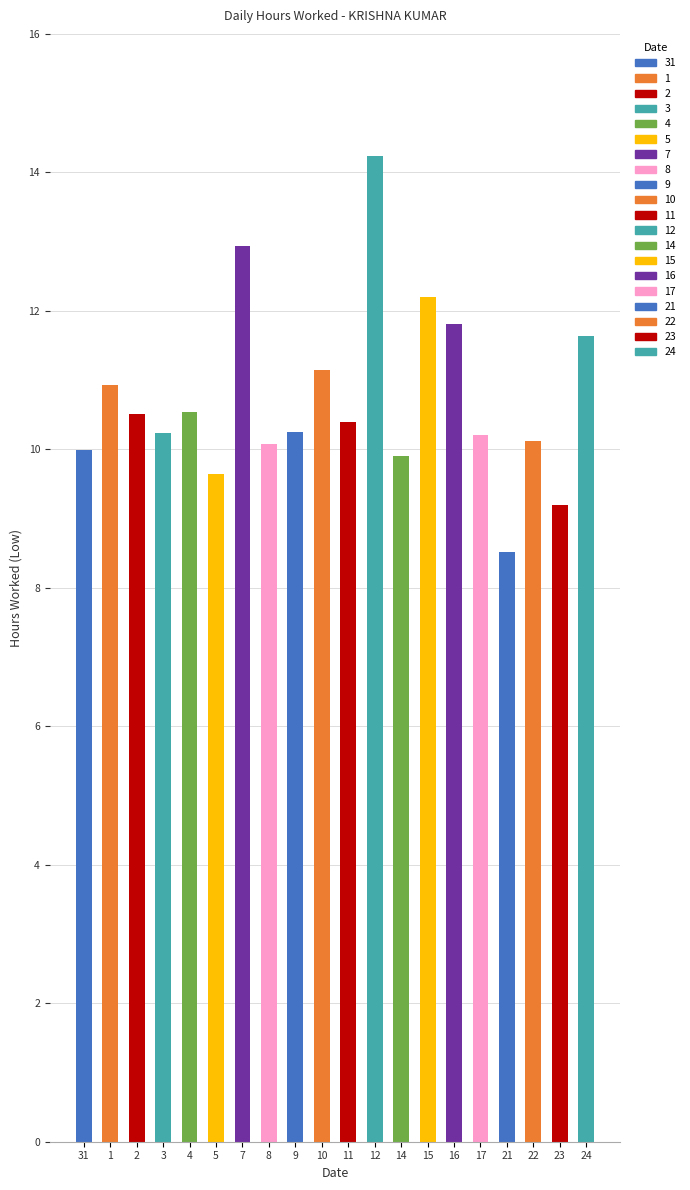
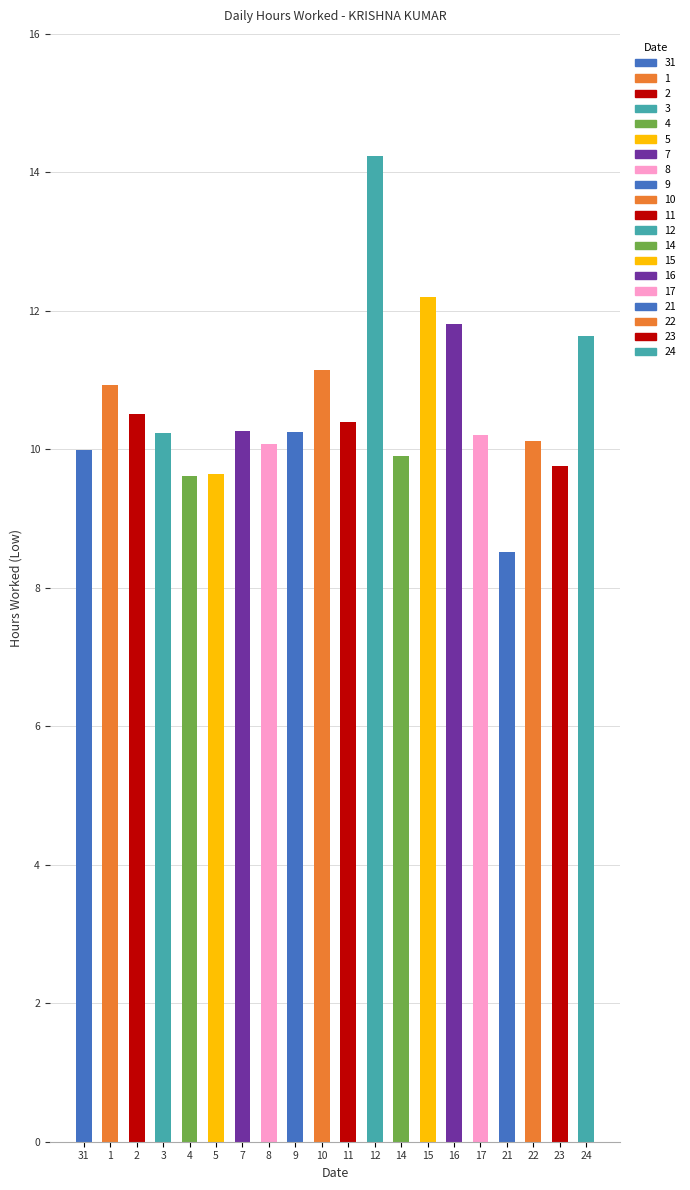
  {
    "31": 10.0,
    "1": 10.9,
    "2": 10.5,
    "3": 10.2,
-   "4": 10.5,
+   "4": 9.6,
    "5": 9.7,
-   "7": 12.9,
+   "7": 10.3,
    "8": 10.1,
    "9": 10.3,
    "10": 11.2,
    "11": 10.4,
    "12": 14.2,
    "14": 9.9,
    "15": 12.2,
    "16": 11.8,
    "17": 10.2,
    "21": 8.5,
    "22": 10.1,
-   "23": 9.2,
+   "23": 9.8,
    "24": 11.6
  }
